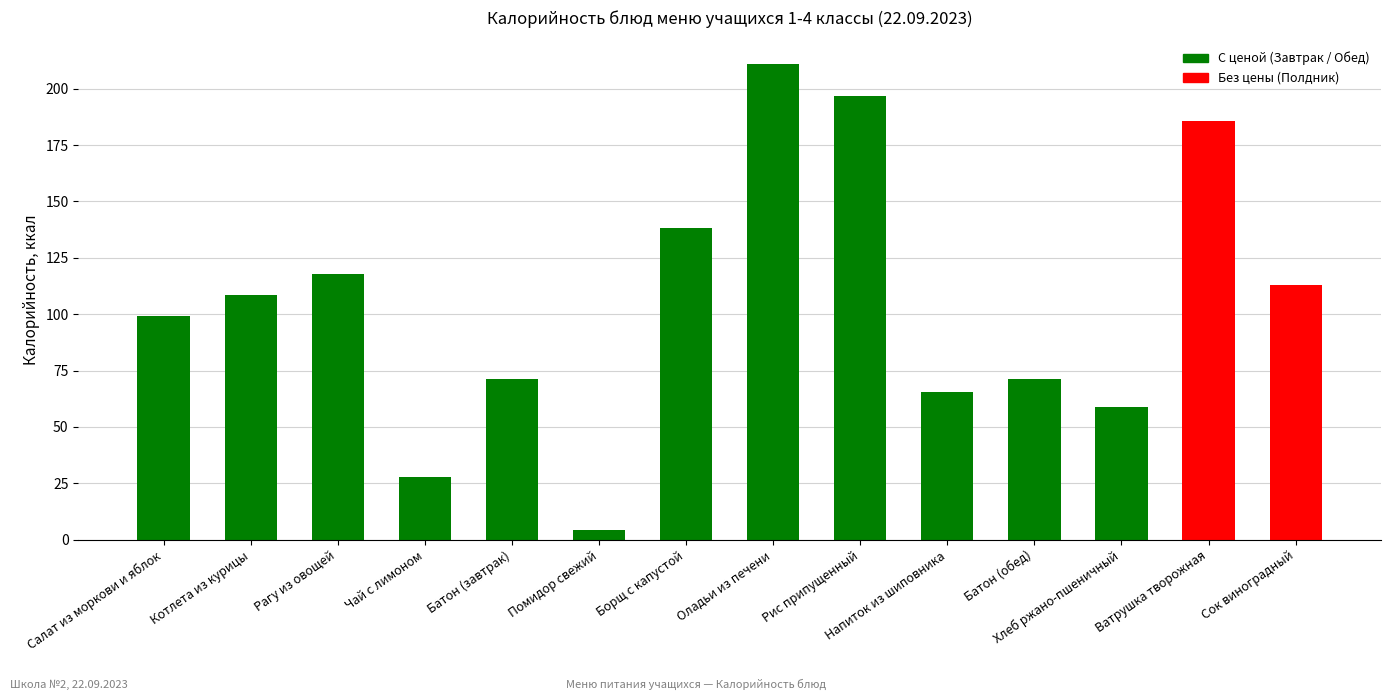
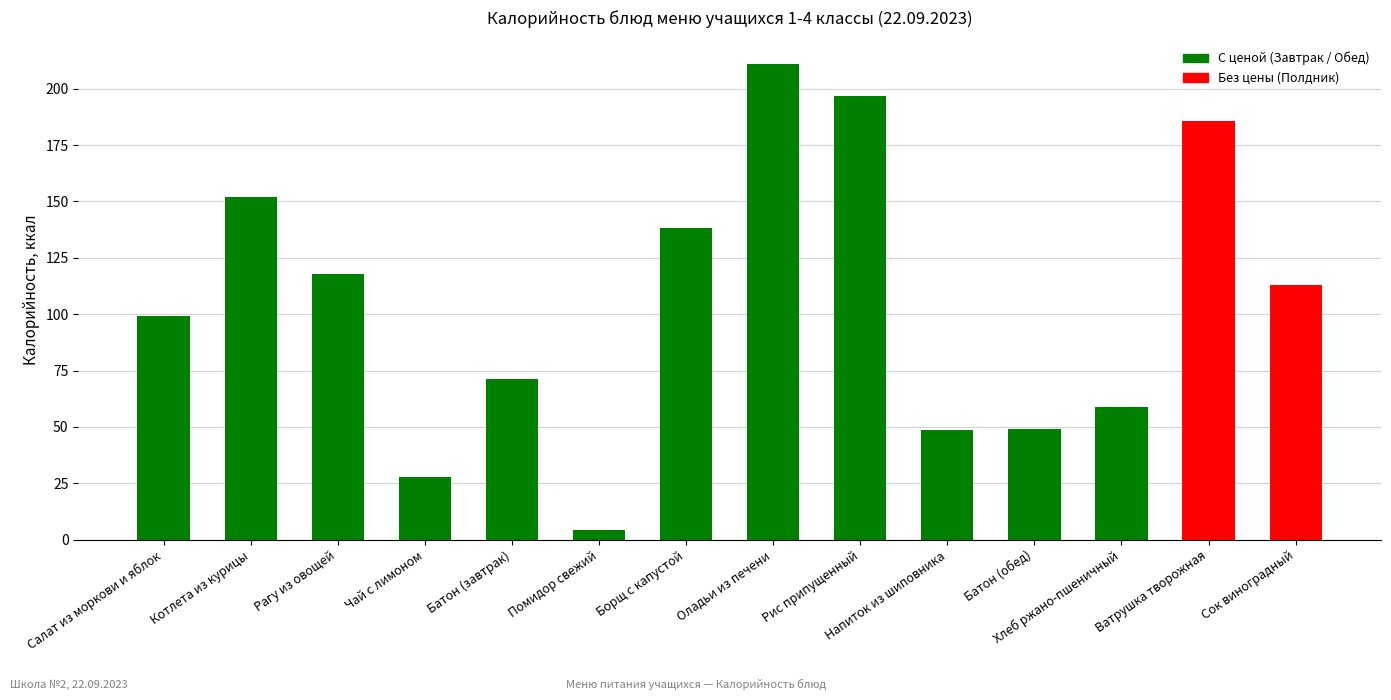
  {
    "Салат из моркови и яблок": 99,
-   "Котлета из курицы": 108,
+   "Котлета из курицы": 152,
    "Рагу из овощей": 118,
    "Чай с лимоном": 28,
    "Батон (завтрак)": 71,
    "Помидор свежий": 4,
    "Борщ с капустой": 138,
    "Оладьи из печени": 211,
    "Рис припущенный": 197,
-   "Напиток из шиповника": 65,
-   "Батон (обед)": 71,
+   "Напиток из шиповника": 49,
+   "Батон (обед)": 49,
    "Хлеб ржано-пшеничный": 59,
    "Ватрушка творожная": 186,
    "Сок виноградный": 113
  }
